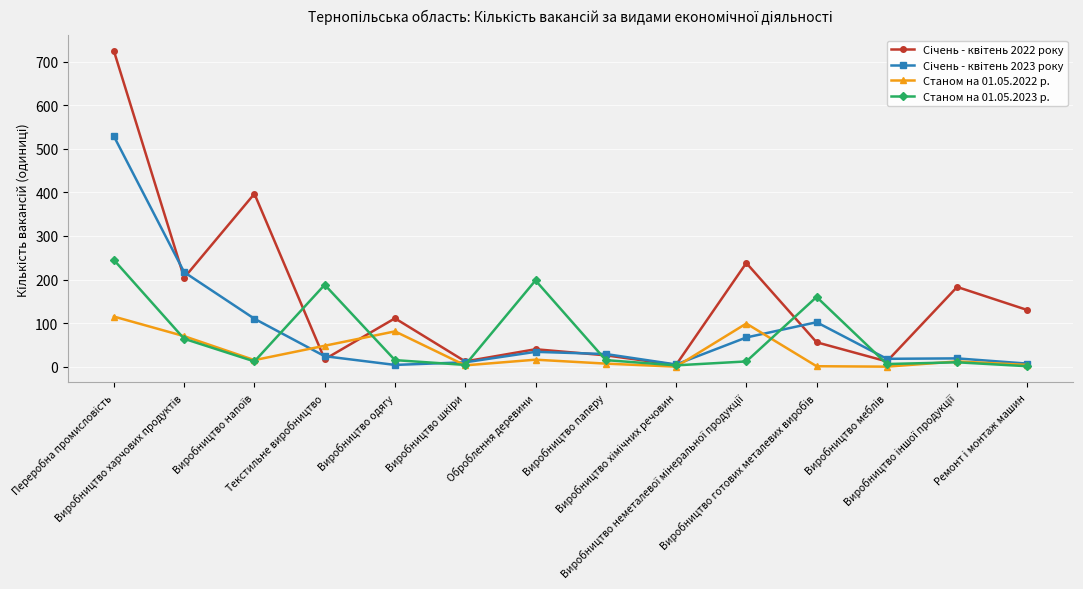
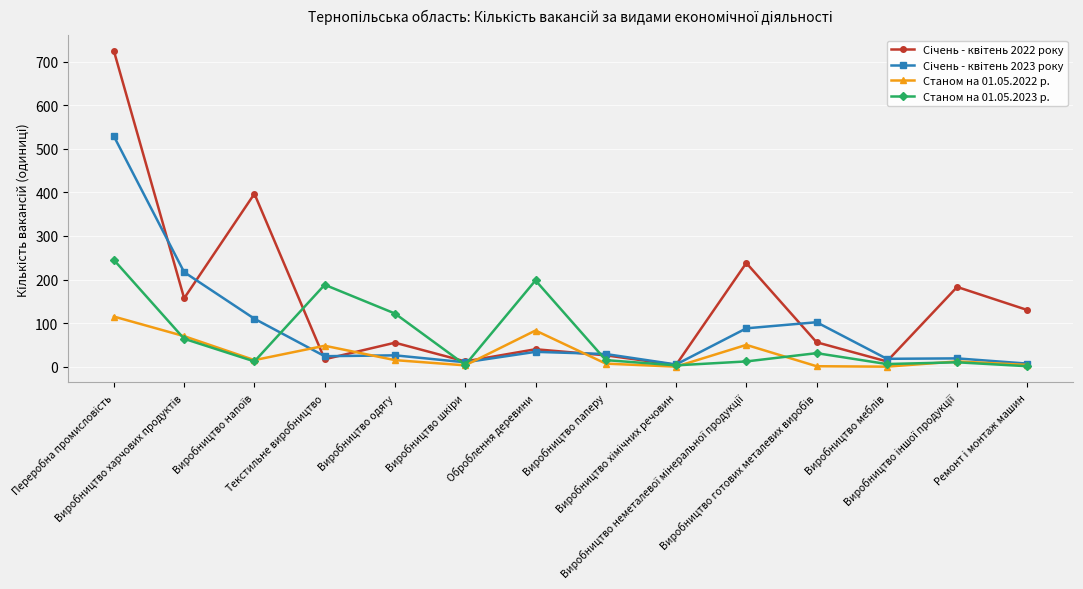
  {
    "Січень - квітень 2022 року": {
      "Переробна промисловість": 730,
-     "Виробництво харчових продуктів": 200,
+     "Виробництво харчових продуктів": 160,
      "Виробництво напоїв": 400,
      "Текстильне виробництво": 20,
-     "Виробництво одягу": 110,
+     "Виробництво одягу": 60,
      "Оброблення деревини": 40,
      "Виробництво неметалевої мінеральної продукції": 240,
      "Виробництво готових металевих виробів": 60,
      "Виробництво меблів": 10,
      "Виробництво іншої продукції": 180,
      "Ремонт і монтаж машин": 130
    },
    "Січень - квітень 2023 року": {
      "Переробна промисловість": 530,
      "Виробництво харчових продуктів": 220,
      "Виробництво напоїв": 110,
      "Текстильне виробництво": 20,
-     "Виробництво одягу": 0,
+     "Виробництво одягу": 30,
      "Оброблення деревини": 30,
-     "Виробництво неметалевої мінеральної продукції": 70,
+     "Виробництво неметалевої мінеральної продукції": 90,
      "Виробництво готових металевих виробів": 100,
      "Виробництво меблів": 20,
      "Виробництво іншої продукції": 20
    },
    "Станом на 01.05.2022 р.": {
      "Переробна промисловість": 120,
      "Виробництво харчових продуктів": 70,
      "Текстильне виробництво": 50,
-     "Виробництво одягу": 80,
-     "Оброблення деревини": 20,
+     "Виробництво одягу": 20,
+     "Оброблення деревини": 80,
      "Виробництво паперу": 10,
-     "Виробництво неметалевої мінеральної продукції": 100,
+     "Виробництво неметалевої мінеральної продукції": 50,
      "Виробництво готових металевих виробів": 0,
      "Виробництво меблів": 0
    },
    "Станом на 01.05.2023 р.": {
      "Переробна промисловість": 250,
      "Виробництво харчових продуктів": 60,
      "Текстильне виробництво": 190,
-     "Виробництво одягу": 20,
+     "Виробництво одягу": 120,
      "Оброблення деревини": 200,
      "Виробництво паперу": 20,
      "Виробництво неметалевої мінеральної продукції": 10,
-     "Виробництво готових металевих виробів": 160,
+     "Виробництво готових металевих виробів": 30,
      "Виробництво меблів": 10
    }
  }
